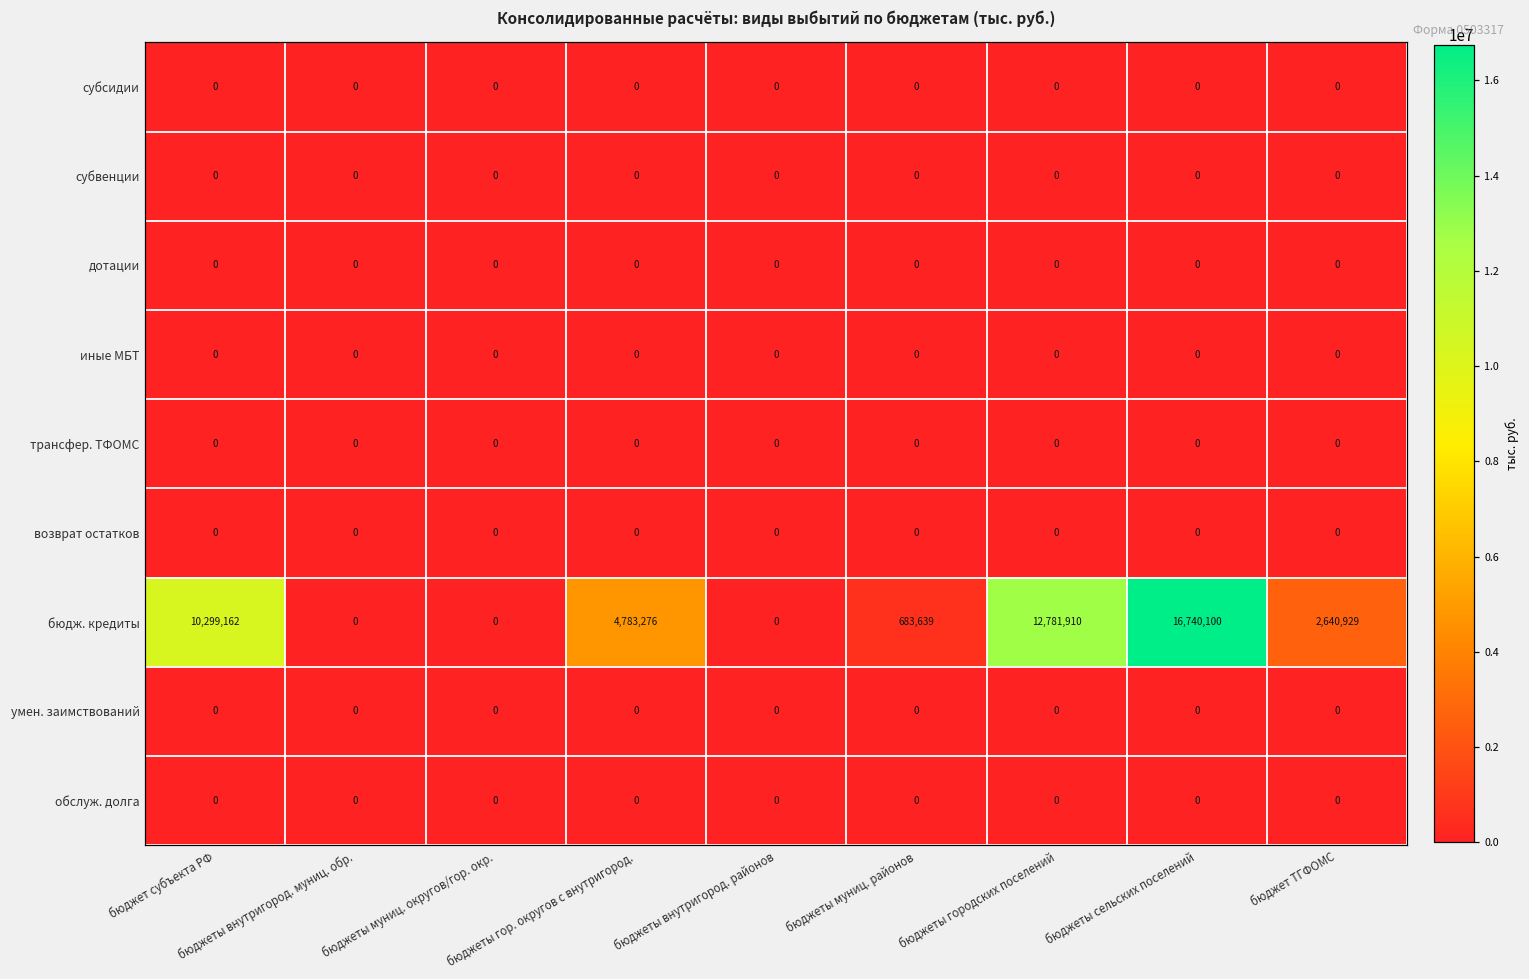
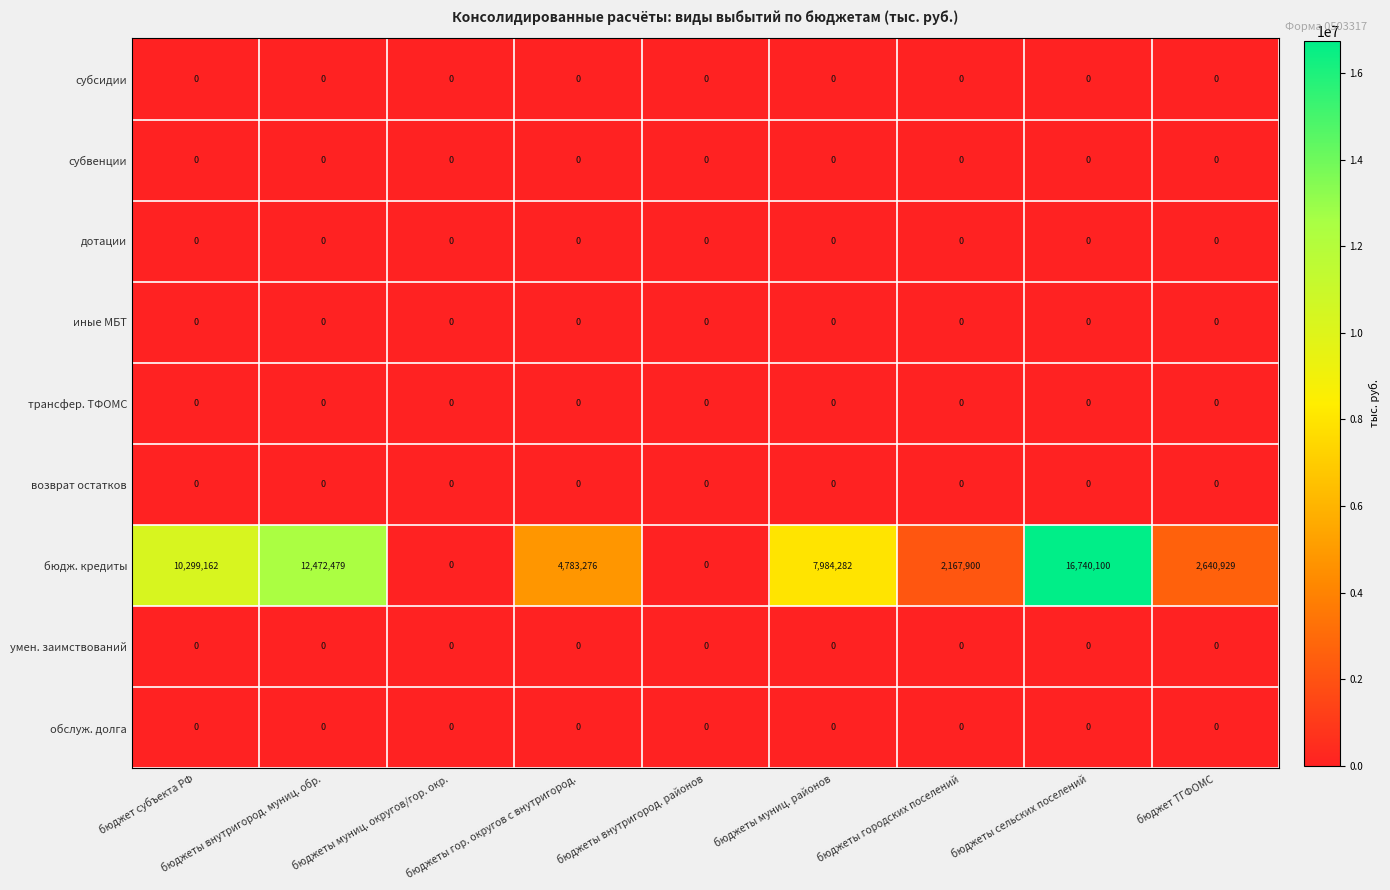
  {
    "субсидии": {
      "бюджет субъекта РФ": "0",
      "бюджеты внутригород. муниц. обр.": "0",
      "бюджеты муниц. округов/гор. окр.": "0",
      "бюджеты гор. округов с внутригород.": "0",
      "бюджеты внутригород. районов": "0",
      "бюджеты муниц. районов": "0",
      "бюджеты городских поселений": "0",
      "бюджеты сельских поселений": "0",
      "бюджет ТГФОМС": "0"
    },
    "субвенции": {
      "бюджет субъекта РФ": "0",
      "бюджеты внутригород. муниц. обр.": "0",
      "бюджеты муниц. округов/гор. окр.": "0",
      "бюджеты гор. округов с внутригород.": "0",
      "бюджеты внутригород. районов": "0",
      "бюджеты муниц. районов": "0",
      "бюджеты городских поселений": "0",
      "бюджеты сельских поселений": "0",
      "бюджет ТГФОМС": "0"
    },
    "дотации": {
      "бюджет субъекта РФ": "0",
      "бюджеты внутригород. муниц. обр.": "0",
      "бюджеты муниц. округов/гор. окр.": "0",
      "бюджеты гор. округов с внутригород.": "0",
      "бюджеты внутригород. районов": "0",
      "бюджеты муниц. районов": "0",
      "бюджеты городских поселений": "0",
      "бюджеты сельских поселений": "0",
      "бюджет ТГФОМС": "0"
    },
    "иные МБТ": {
      "бюджет субъекта РФ": "0",
      "бюджеты внутригород. муниц. обр.": "0",
      "бюджеты муниц. округов/гор. окр.": "0",
      "бюджеты гор. округов с внутригород.": "0",
      "бюджеты внутригород. районов": "0",
      "бюджеты муниц. районов": "0",
      "бюджеты городских поселений": "0",
      "бюджеты сельских поселений": "0",
      "бюджет ТГФОМС": "0"
    },
    "трансфер. ТФОМС": {
      "бюджет субъекта РФ": "0",
      "бюджеты внутригород. муниц. обр.": "0",
      "бюджеты муниц. округов/гор. окр.": "0",
      "бюджеты гор. округов с внутригород.": "0",
      "бюджеты внутригород. районов": "0",
      "бюджеты муниц. районов": "0",
      "бюджеты городских поселений": "0",
      "бюджеты сельских поселений": "0",
      "бюджет ТГФОМС": "0"
    },
    "возврат остатков": {
      "бюджет субъекта РФ": "0",
      "бюджеты внутригород. муниц. обр.": "0",
      "бюджеты муниц. округов/гор. окр.": "0",
      "бюджеты гор. округов с внутригород.": "0",
      "бюджеты внутригород. районов": "0",
      "бюджеты муниц. районов": "0",
      "бюджеты городских поселений": "0",
      "бюджеты сельских поселений": "0",
      "бюджет ТГФОМС": "0"
    },
    "бюдж. кредиты": {
      "бюджет субъекта РФ": "10,299,162",
-     "бюджеты внутригород. муниц. обр.": "0",
+     "бюджеты внутригород. муниц. обр.": "12,472,479",
      "бюджеты муниц. округов/гор. окр.": "0",
      "бюджеты гор. округов с внутригород.": "4,783,276",
      "бюджеты внутригород. районов": "0",
-     "бюджеты муниц. районов": "683,639",
-     "бюджеты городских поселений": "12,781,910",
+     "бюджеты муниц. районов": "7,984,282",
+     "бюджеты городских поселений": "2,167,900",
      "бюджеты сельских поселений": "16,740,100",
      "бюджет ТГФОМС": "2,640,929"
    },
    "умен. заимствований": {
      "бюджет субъекта РФ": "0",
      "бюджеты внутригород. муниц. обр.": "0",
      "бюджеты муниц. округов/гор. окр.": "0",
      "бюджеты гор. округов с внутригород.": "0",
      "бюджеты внутригород. районов": "0",
      "бюджеты муниц. районов": "0",
      "бюджеты городских поселений": "0",
      "бюджеты сельских поселений": "0",
      "бюджет ТГФОМС": "0"
    },
    "обслуж. долга": {
      "бюджет субъекта РФ": "0",
      "бюджеты внутригород. муниц. обр.": "0",
      "бюджеты муниц. округов/гор. окр.": "0",
      "бюджеты гор. округов с внутригород.": "0",
      "бюджеты внутригород. районов": "0",
      "бюджеты муниц. районов": "0",
      "бюджеты городских поселений": "0",
      "бюджеты сельских поселений": "0",
      "бюджет ТГФОМС": "0"
    }
  }
